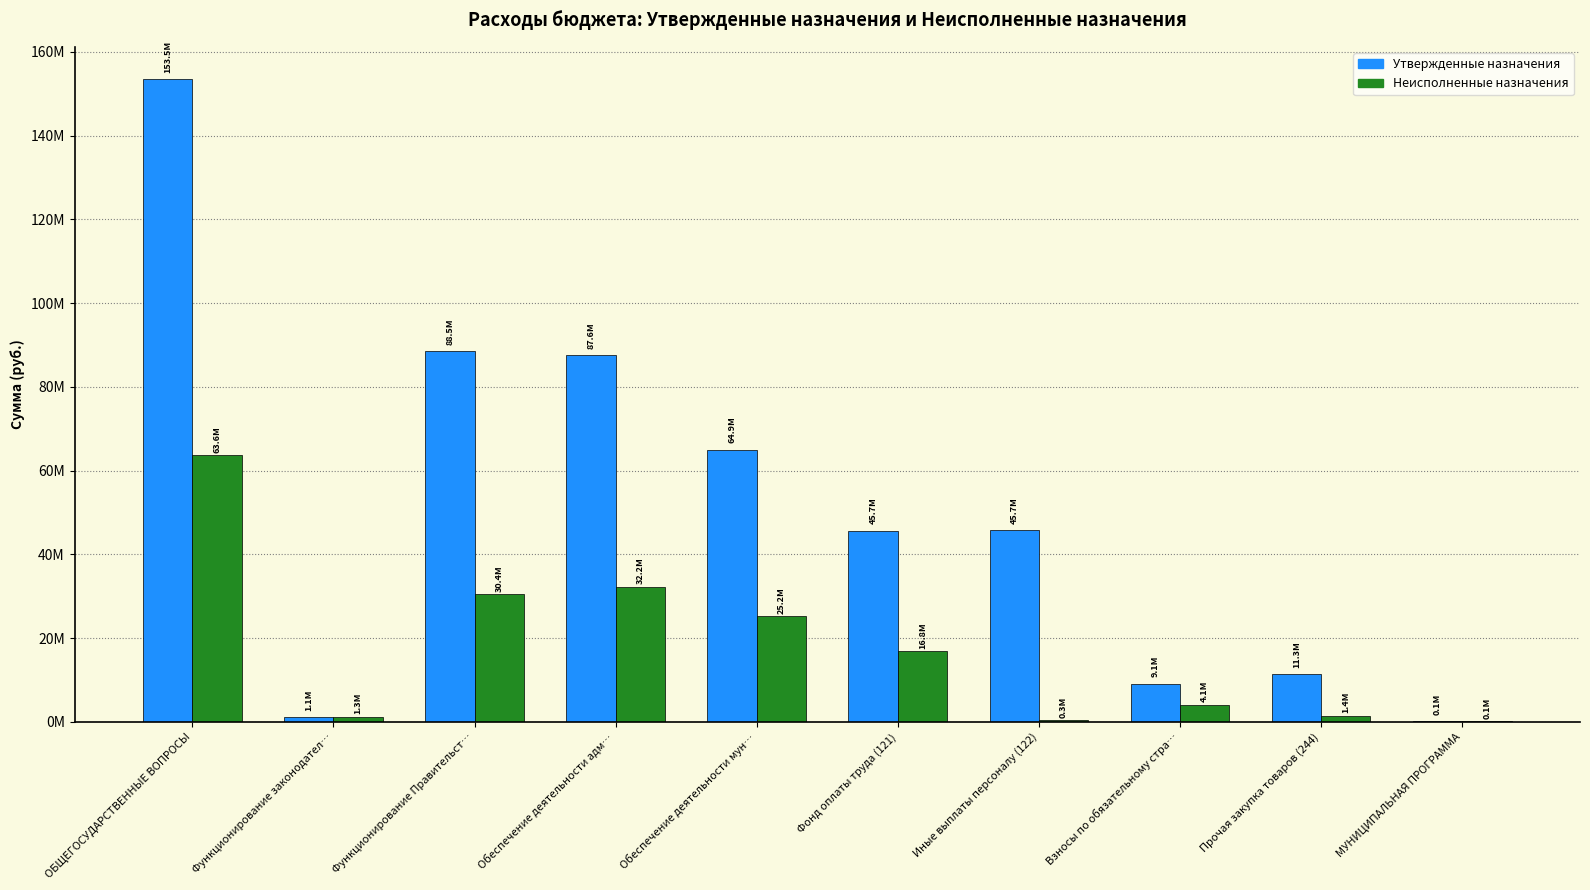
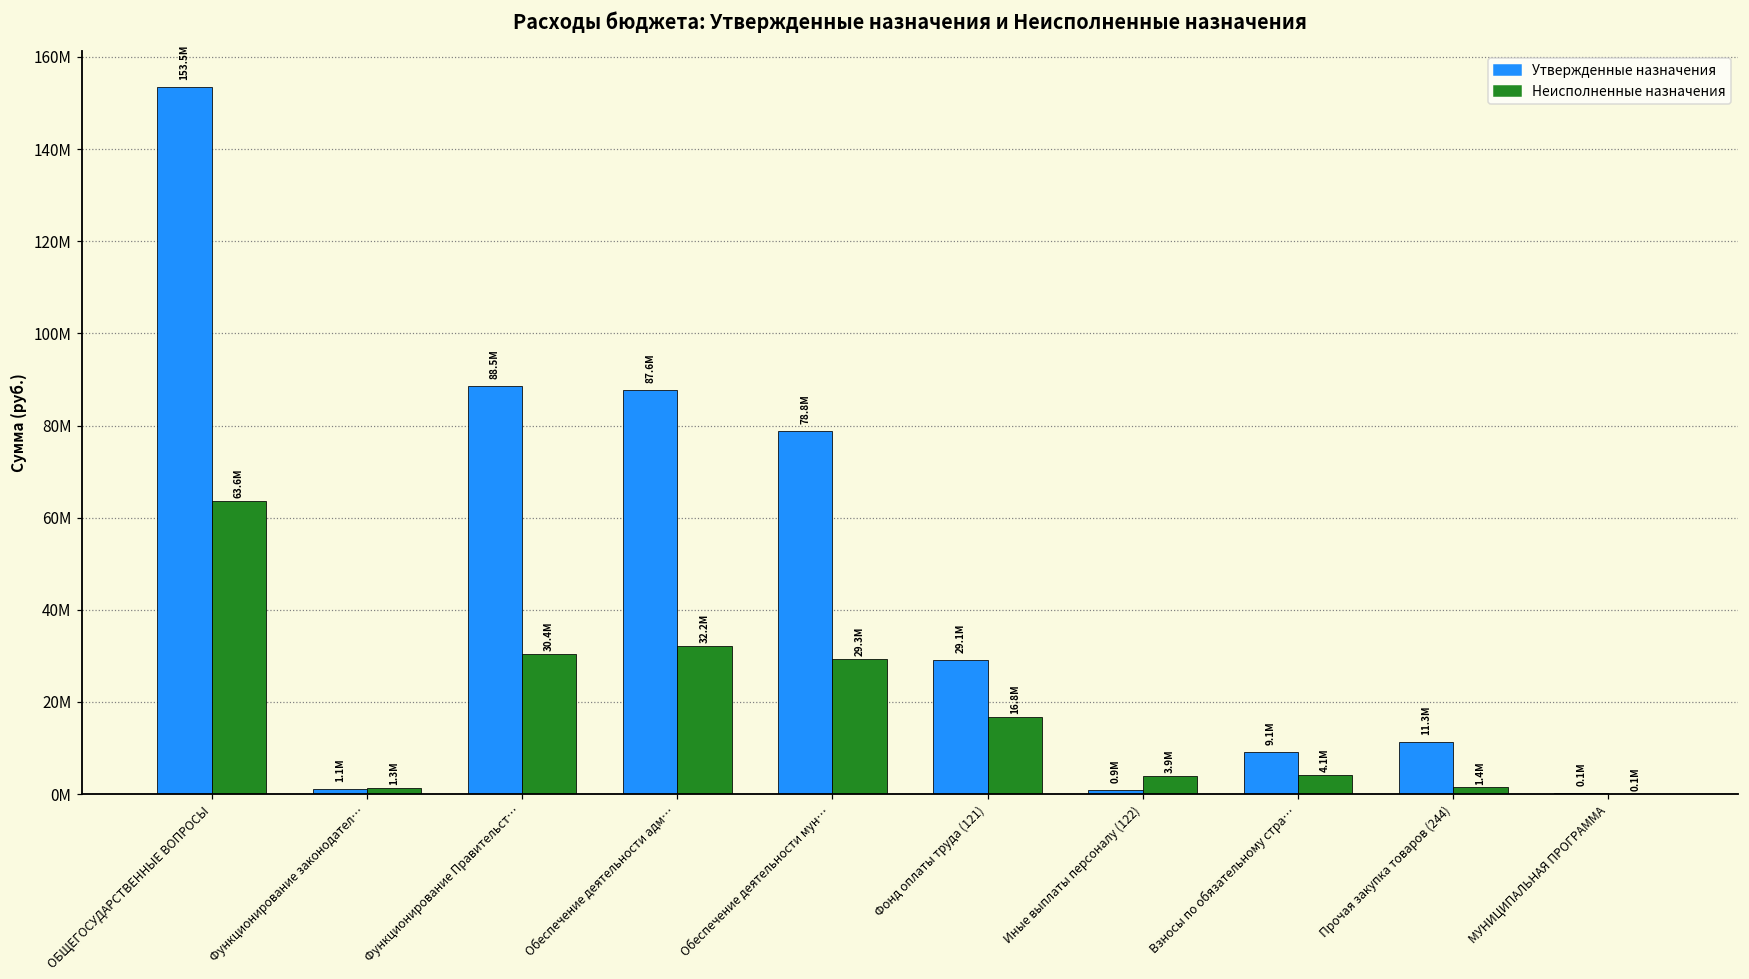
  {
    "Утвержденные назначения": {
      "ОБЩЕГОСУДАРСТВЕННЫЕ ВОПРОСЫ": "153.5M",
      "Функционирование законодател…": "1.1M",
      "Функционирование Правительст…": "88.5M",
      "Обеспечение деятельности адм…": "87.6M",
-     "Обеспечение деятельности мун…": "64.9M",
-     "Фонд оплаты труда (121)": "45.7M",
-     "Иные выплаты персоналу (122)": "45.7M",
+     "Обеспечение деятельности мун…": "78.8M",
+     "Фонд оплаты труда (121)": "29.1M",
+     "Иные выплаты персоналу (122)": "0.9M",
      "Взносы по обязательному стра…": "9.1M",
      "Прочая закупка товаров (244)": "11.3M",
      "МУНИЦИПАЛЬНАЯ ПРОГРАММА": "0.1M"
    },
    "Неисполненные назначения": {
      "ОБЩЕГОСУДАРСТВЕННЫЕ ВОПРОСЫ": "63.6M",
      "Функционирование законодател…": "1.3M",
      "Функционирование Правительст…": "30.4M",
      "Обеспечение деятельности адм…": "32.2M",
-     "Обеспечение деятельности мун…": "25.2M",
+     "Обеспечение деятельности мун…": "29.3M",
      "Фонд оплаты труда (121)": "16.8M",
-     "Иные выплаты персоналу (122)": "0.3M",
+     "Иные выплаты персоналу (122)": "3.9M",
      "Взносы по обязательному стра…": "4.1M",
      "Прочая закупка товаров (244)": "1.4M",
      "МУНИЦИПАЛЬНАЯ ПРОГРАММА": "0.1M"
    }
  }
